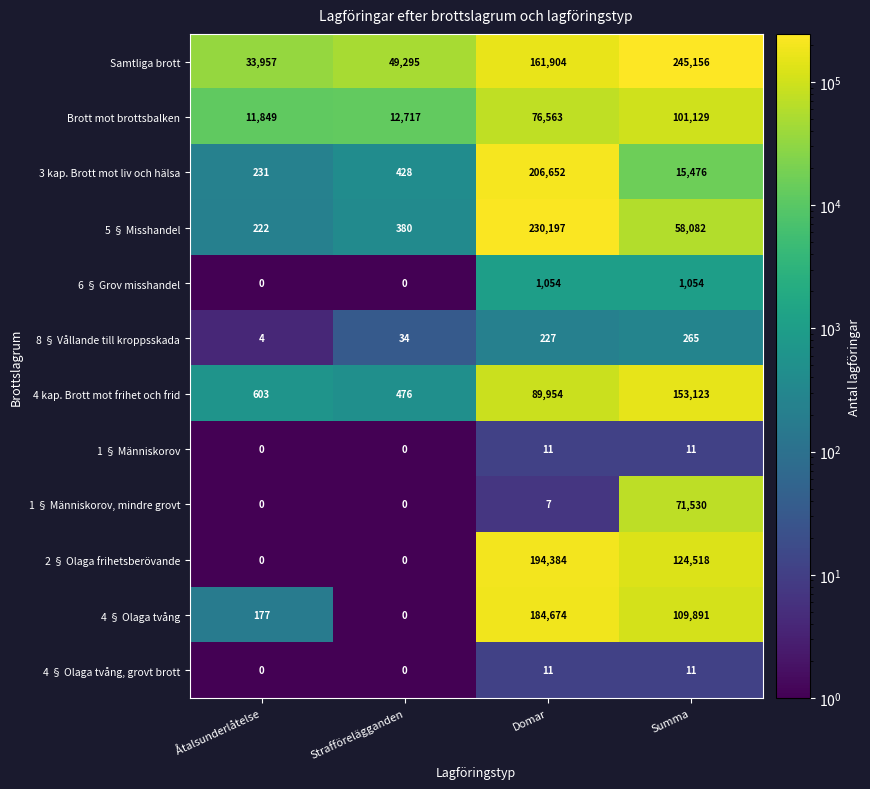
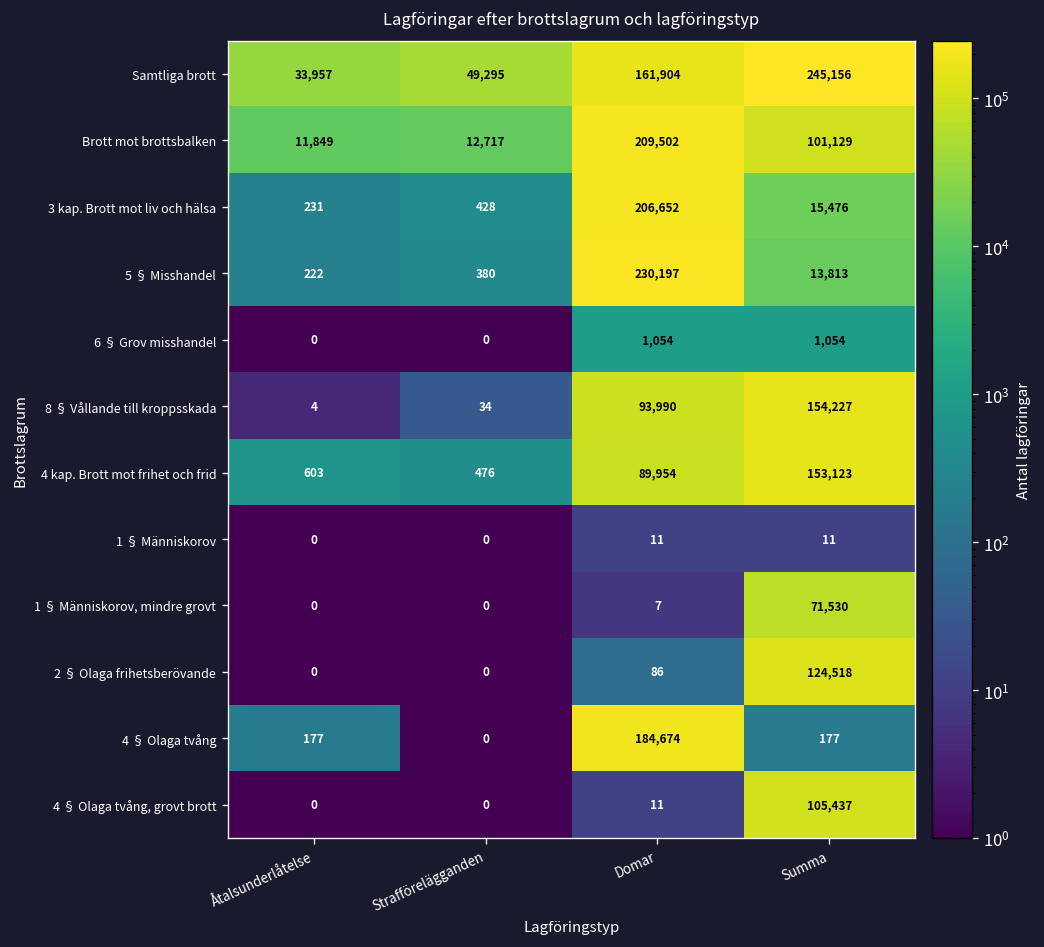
  {
    "Samtliga brott": {
      "Åtalsunderlåtelse": "33,957",
      "Strafförelägganden": "49,295",
      "Domar": "161,904",
      "Summa": "245,156"
    },
    "Brott mot brottsbalken": {
      "Åtalsunderlåtelse": "11,849",
      "Strafförelägganden": "12,717",
-     "Domar": "76,563",
+     "Domar": "209,502",
      "Summa": "101,129"
    },
    "3 kap. Brott mot liv och hälsa": {
      "Åtalsunderlåtelse": "231",
      "Strafförelägganden": "428",
      "Domar": "206,652",
      "Summa": "15,476"
    },
    "5 § Misshandel": {
      "Åtalsunderlåtelse": "222",
      "Strafförelägganden": "380",
      "Domar": "230,197",
-     "Summa": "58,082"
+     "Summa": "13,813"
    },
    "6 § Grov misshandel": {
      "Åtalsunderlåtelse": "0",
      "Strafförelägganden": "0",
      "Domar": "1,054",
      "Summa": "1,054"
    },
    "8 § Vållande till kroppsskada": {
      "Åtalsunderlåtelse": "4",
      "Strafförelägganden": "34",
-     "Domar": "227",
-     "Summa": "265"
+     "Domar": "93,990",
+     "Summa": "154,227"
    },
    "4 kap. Brott mot frihet och frid": {
      "Åtalsunderlåtelse": "603",
      "Strafförelägganden": "476",
      "Domar": "89,954",
      "Summa": "153,123"
    },
    "1 § Människorov": {
      "Åtalsunderlåtelse": "0",
      "Strafförelägganden": "0",
      "Domar": "11",
      "Summa": "11"
    },
    "1 § Människorov, mindre grovt": {
      "Åtalsunderlåtelse": "0",
      "Strafförelägganden": "0",
      "Domar": "7",
      "Summa": "71,530"
    },
    "2 § Olaga frihetsberövande": {
      "Åtalsunderlåtelse": "0",
      "Strafförelägganden": "0",
-     "Domar": "194,384",
+     "Domar": "86",
      "Summa": "124,518"
    },
    "4 § Olaga tvång": {
      "Åtalsunderlåtelse": "177",
      "Strafförelägganden": "0",
      "Domar": "184,674",
-     "Summa": "109,891"
+     "Summa": "177"
    },
    "4 § Olaga tvång, grovt brott": {
      "Åtalsunderlåtelse": "0",
      "Strafförelägganden": "0",
      "Domar": "11",
-     "Summa": "11"
+     "Summa": "105,437"
    }
  }
